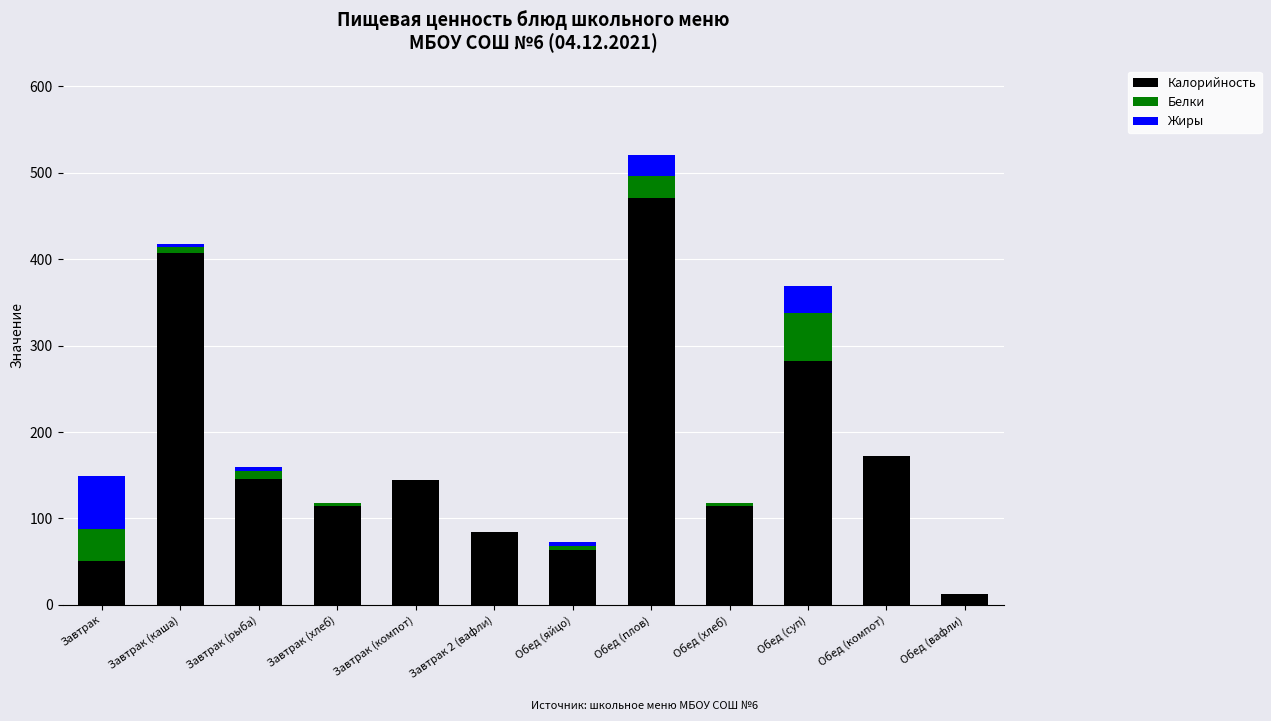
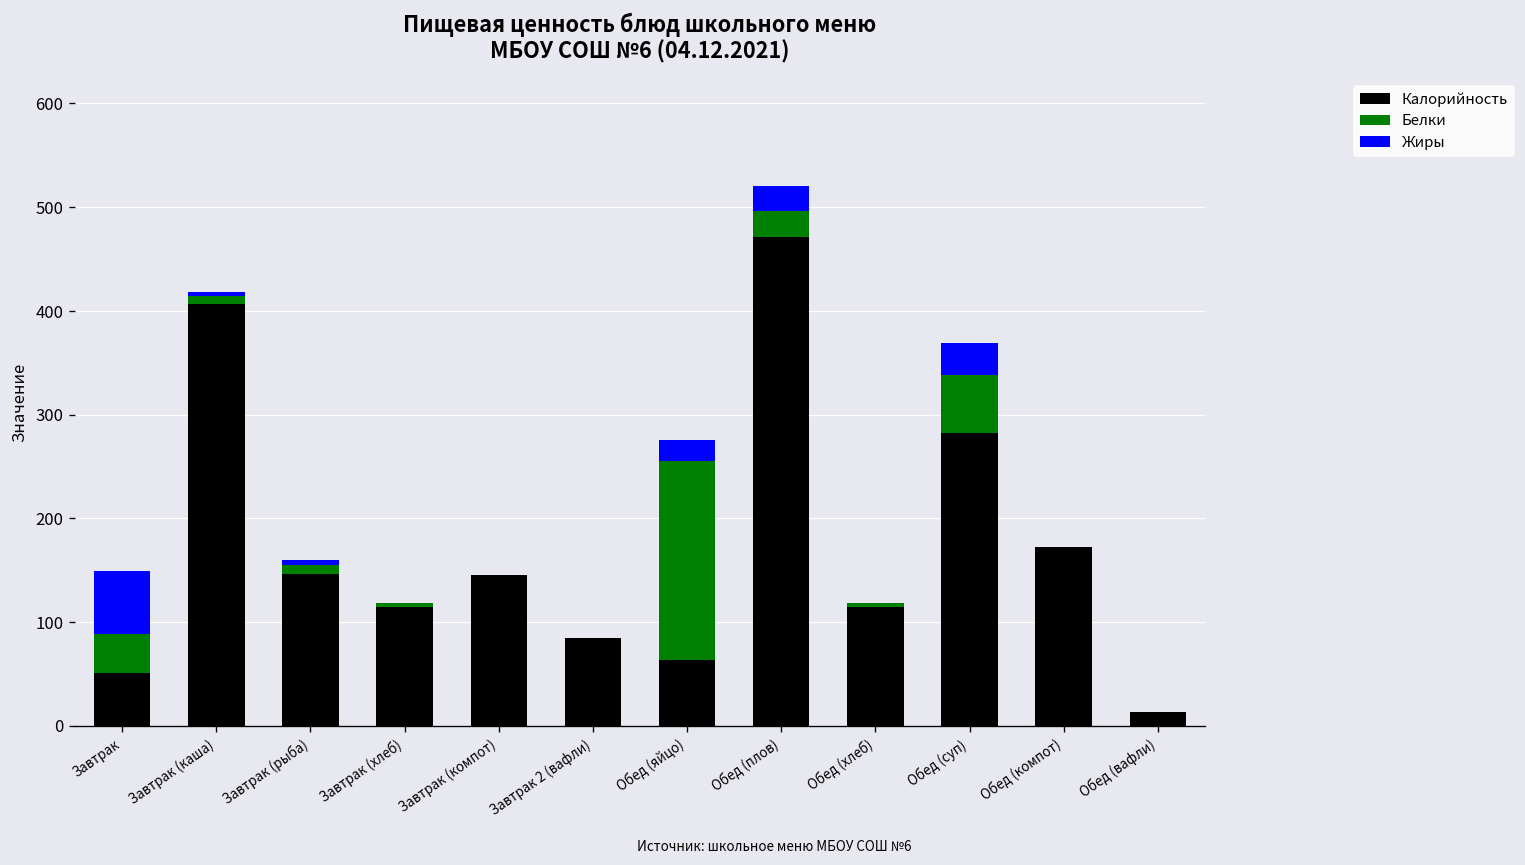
  {
    "Калорийность": {
      "Завтрак": 50,
      "Завтрак (каша)": 410,
      "Завтрак (рыба)": 150,
      "Завтрак (хлеб)": 110,
      "Завтрак (компот)": 150,
      "Завтрак 2 (вафли)": 80,
      "Обед (яйцо)": 60,
      "Обед (плов)": 470,
      "Обед (хлеб)": 110,
      "Обед (суп)": 280,
      "Обед (компот)": 170,
      "Обед (вафли)": 10
    },
    "Белки": {
      "Завтрак": 40,
      "Завтрак (каша)": 10,
      "Завтрак (рыба)": 10,
      "Завтрак (хлеб)": 0,
      "Завтрак (компот)": 0,
      "Завтрак 2 (вафли)": 0,
-     "Обед (яйцо)": 10,
+     "Обед (яйцо)": 190,
      "Обед (плов)": 30,
      "Обед (хлеб)": 0,
      "Обед (суп)": 60,
      "Обед (компот)": 0,
      "Обед (вафли)": 0
    },
    "Жиры": {
      "Завтрак": 60,
      "Завтрак (каша)": 0,
      "Завтрак (рыба)": 10,
      "Завтрак (хлеб)": 0,
      "Завтрак (компот)": 0,
      "Завтрак 2 (вафли)": 0,
-     "Обед (яйцо)": 10,
+     "Обед (яйцо)": 20,
      "Обед (плов)": 20,
      "Обед (хлеб)": 0,
      "Обед (суп)": 30,
      "Обед (компот)": 0,
      "Обед (вафли)": 0
    }
  }
